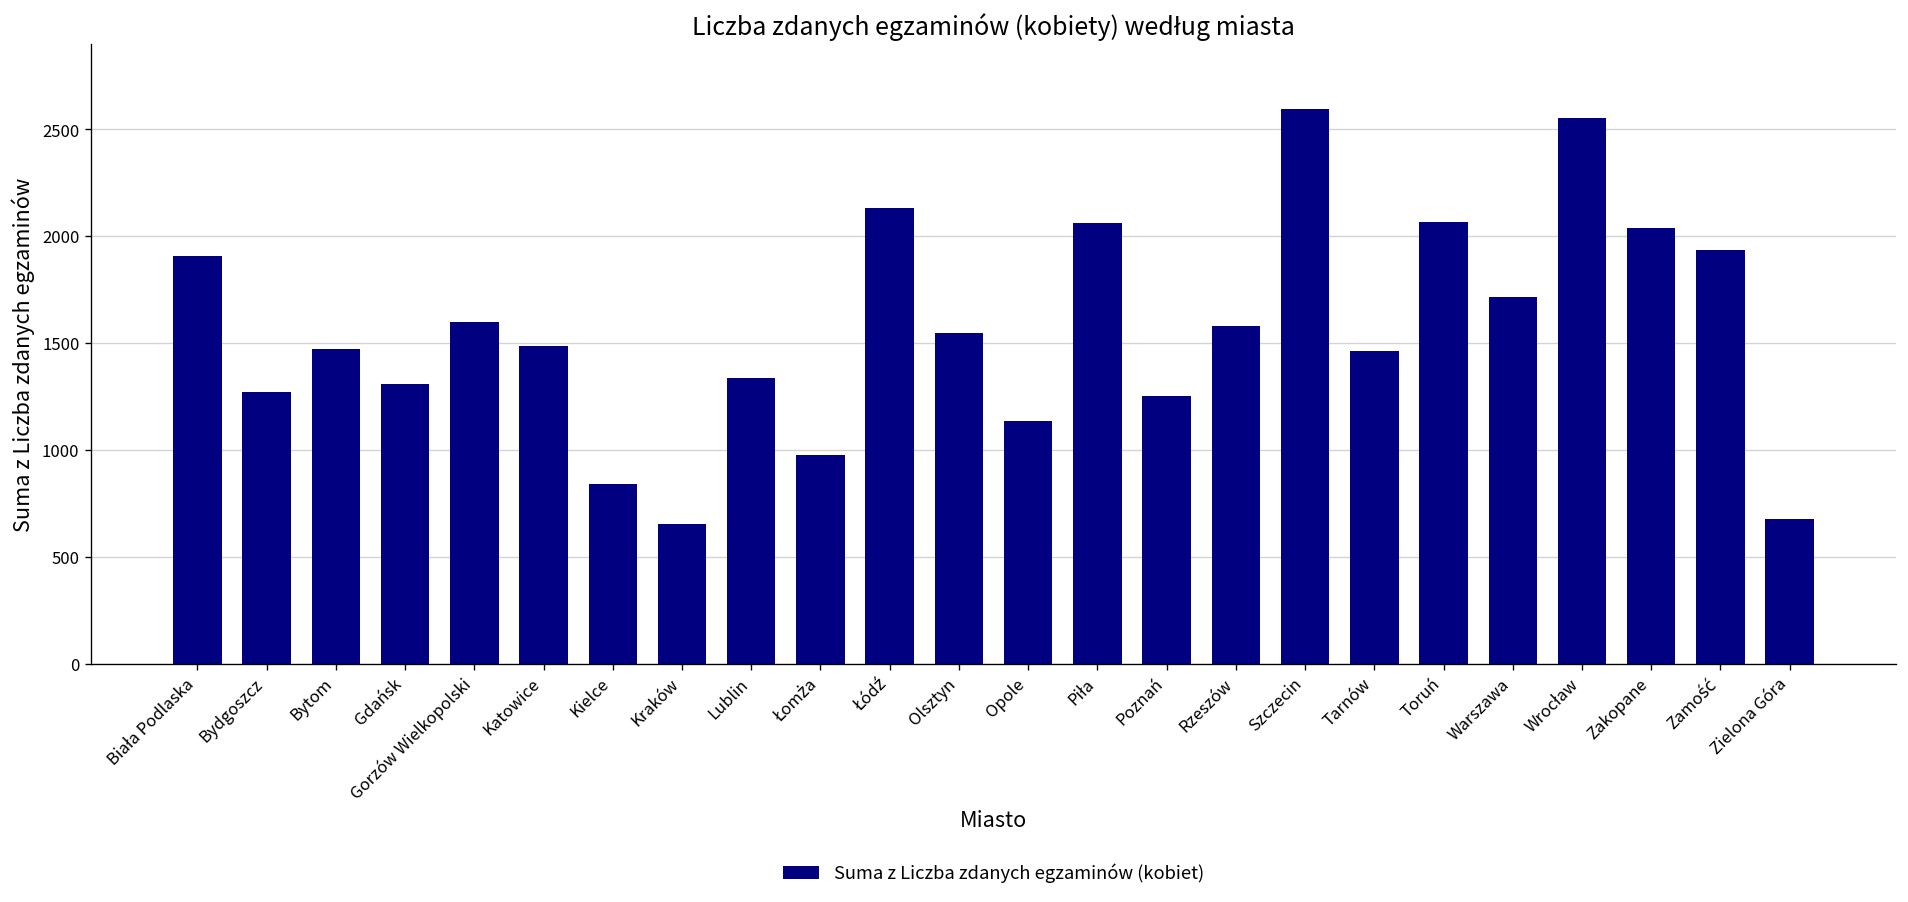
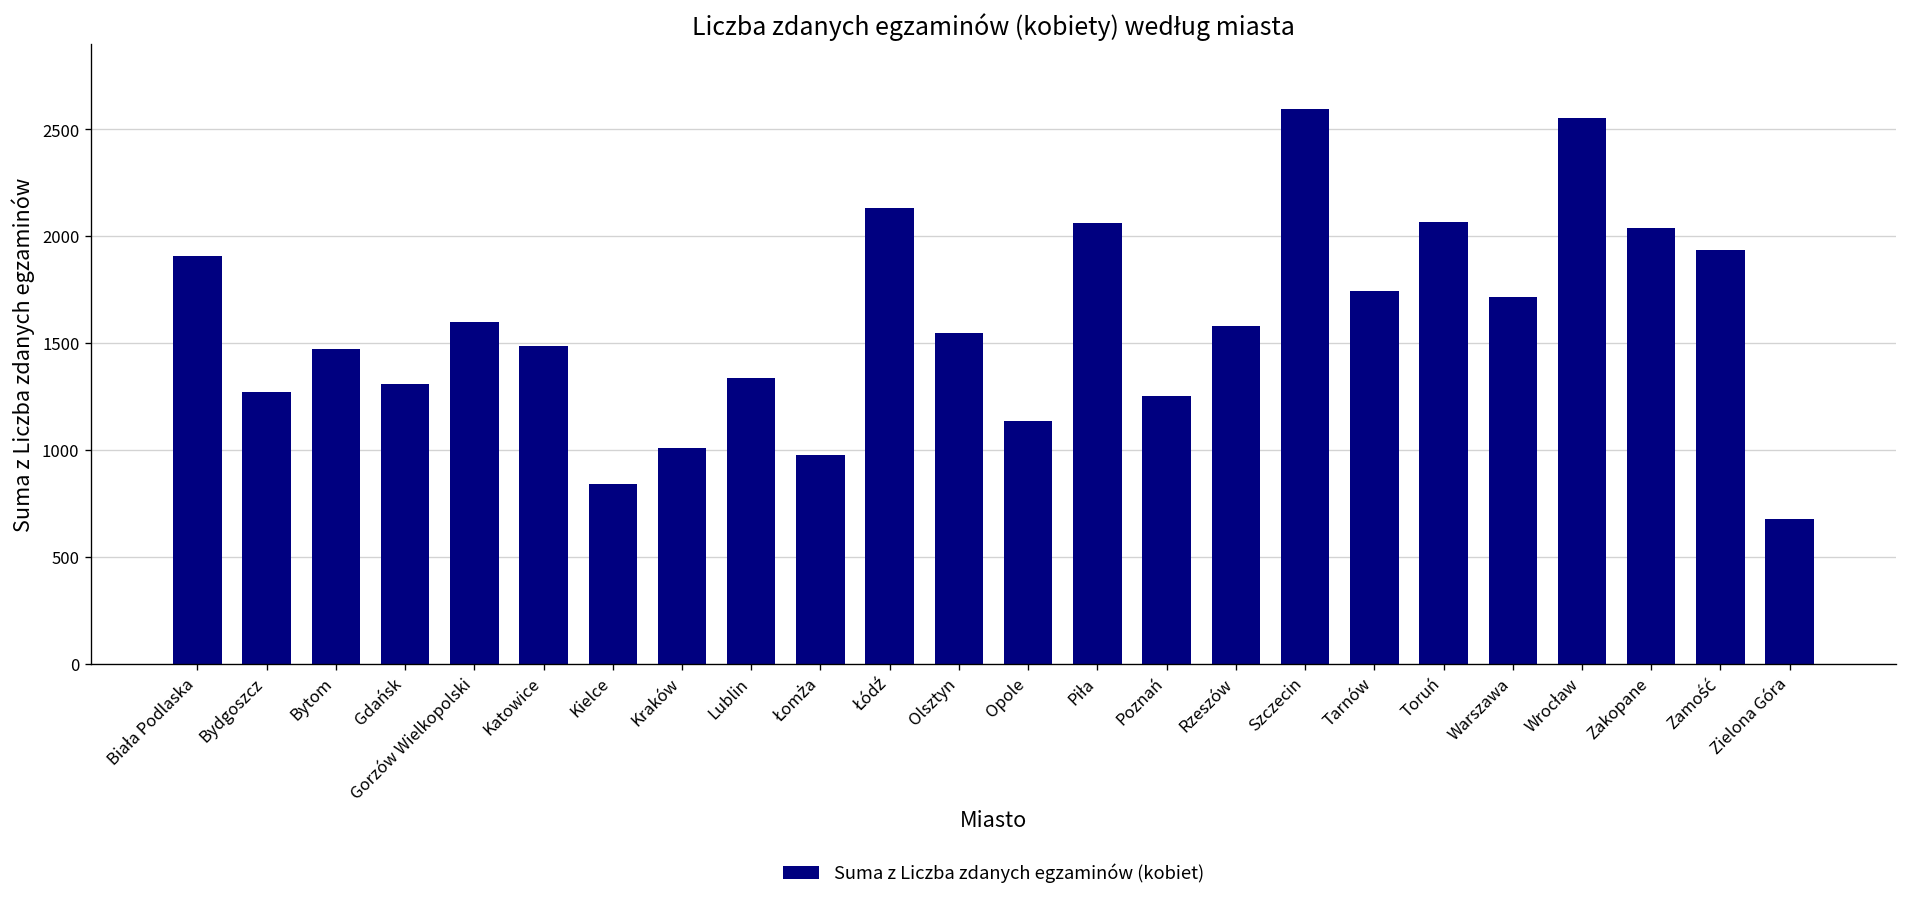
  {
    "Biała Podlaska": 1910,
    "Bydgoszcz": 1270,
    "Bytom": 1470,
    "Gdańsk": 1310,
    "Gorzów Wielkopolski": 1600,
    "Katowice": 1490,
    "Kielce": 840,
-   "Kraków": 660,
+   "Kraków": 1010,
    "Lublin": 1340,
    "Łomża": 980,
    "Łódź": 2130,
    "Olsztyn": 1550,
    "Opole": 1140,
    "Piła": 2060,
    "Poznań": 1250,
    "Rzeszów": 1580,
    "Szczecin": 2600,
-   "Tarnów": 1460,
+   "Tarnów": 1750,
    "Toruń": 2070,
    "Warszawa": 1710,
    "Wrocław": 2550,
    "Zakopane": 2040,
    "Zamość": 1940,
    "Zielona Góra": 680
  }
